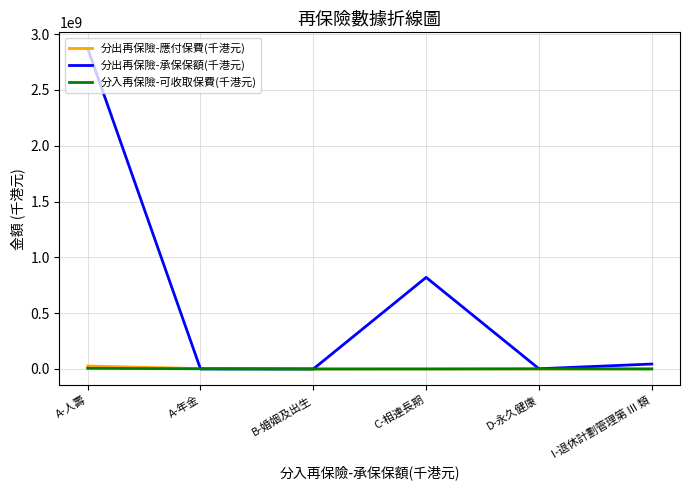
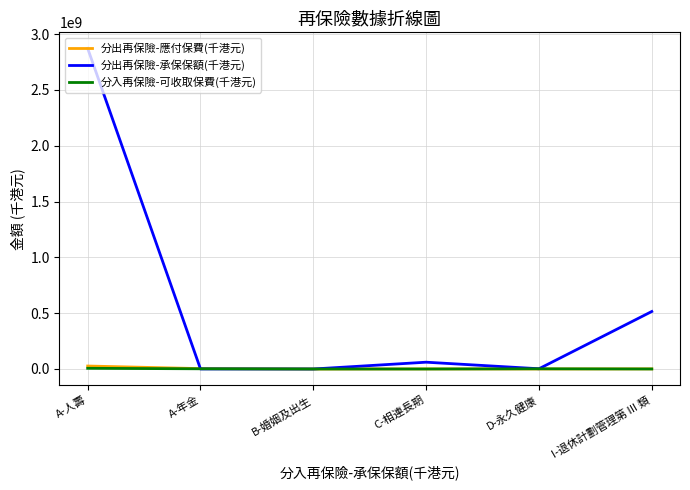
  {
    "分出再保險-承保保額(千港元)": {
-     "C-相連長期": 820000000,
-     "I-退休計劃管理第 III 類": 40000000
+     "C-相連長期": 60000000,
+     "I-退休計劃管理第 III 類": 520000000
    }
  }
